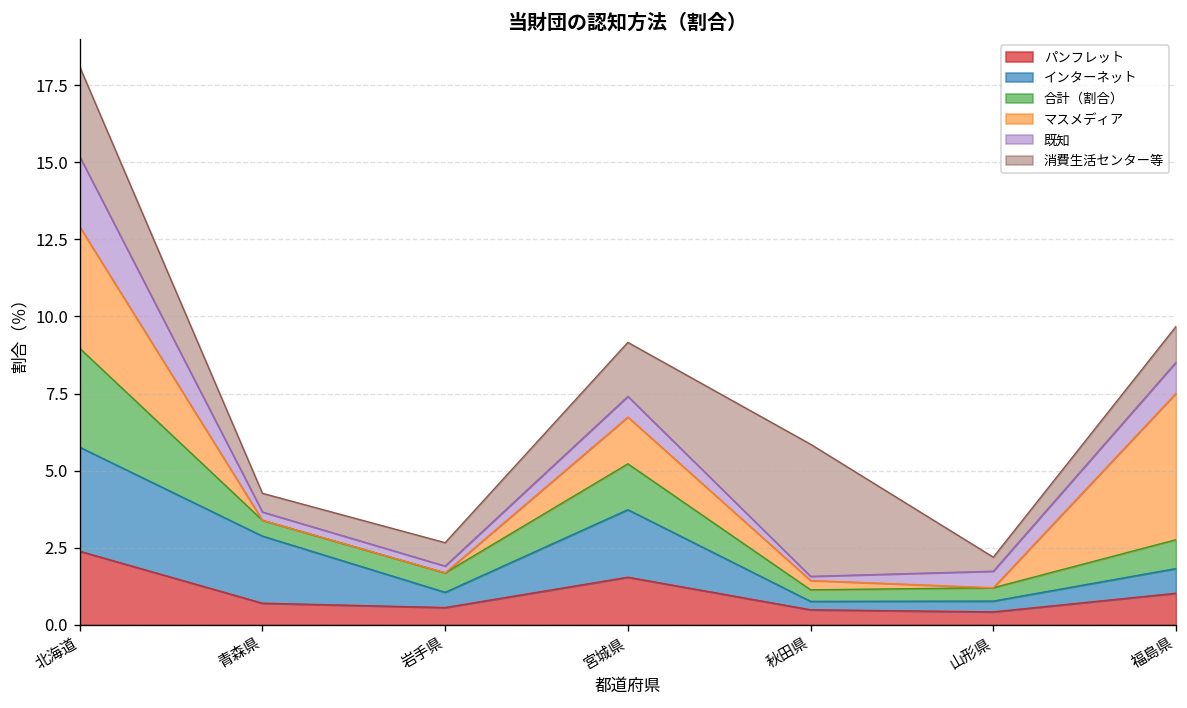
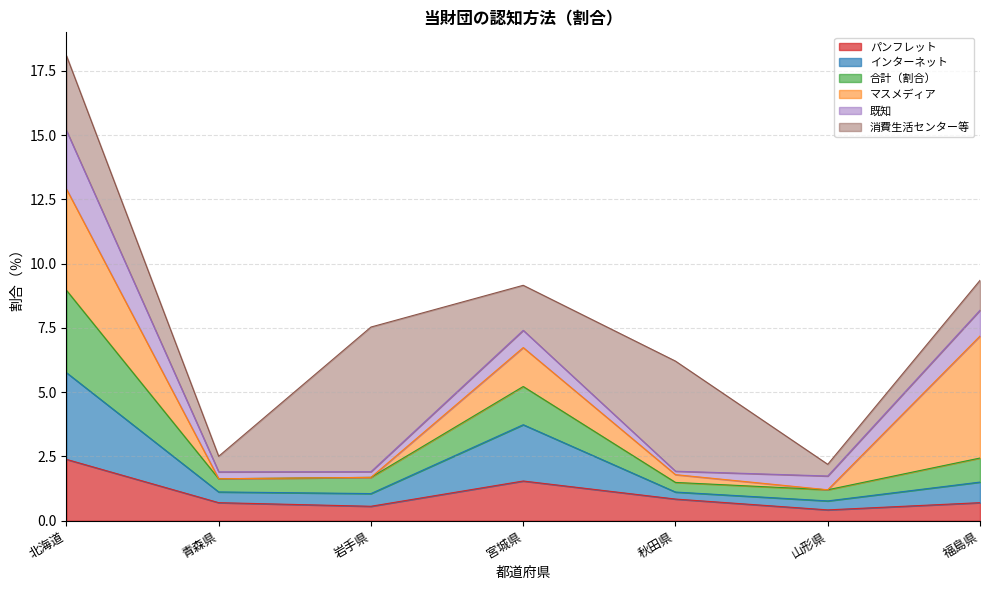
  {
    "パンフレット": {
      "北海道": 2.4,
      "青森県": 0.7,
      "岩手県": 0.6,
      "宮城県": 1.5,
-     "秋田県": 0.5,
+     "秋田県": 0.8,
      "山形県": 0.4,
-     "福島県": 1.0
+     "福島県": 0.7
    },
    "インターネット": {
      "北海道": 3.4,
-     "青森県": 2.2,
+     "青森県": 0.4,
      "岩手県": 0.5,
      "宮城県": 2.2,
      "秋田県": 0.3,
      "山形県": 0.3,
      "福島県": 0.8
    },
    "合計（割合）": {
      "北海道": 3.2,
      "宮城県": 1.5,
      "秋田県": 0.4,
      "福島県": 0.9
    },
    "マスメディア": {
      "北海道": 3.9,
      "宮城県": 1.5,
      "秋田県": 0.3,
      "福島県": 4.7
    },
    "既知": {
      "北海道": 2.3,
      "青森県": 0.3,
      "岩手県": 0.2,
      "宮城県": 0.7,
      "秋田県": 0.1,
      "山形県": 0.5,
      "福島県": 1.0
    },
    "消費生活センター等": {
      "北海道": 2.9,
      "青森県": 0.6,
-     "岩手県": 0.8,
+     "岩手県": 5.6,
      "宮城県": 1.8,
      "秋田県": 4.3,
      "山形県": 0.5,
      "福島県": 1.2
    }
  }
